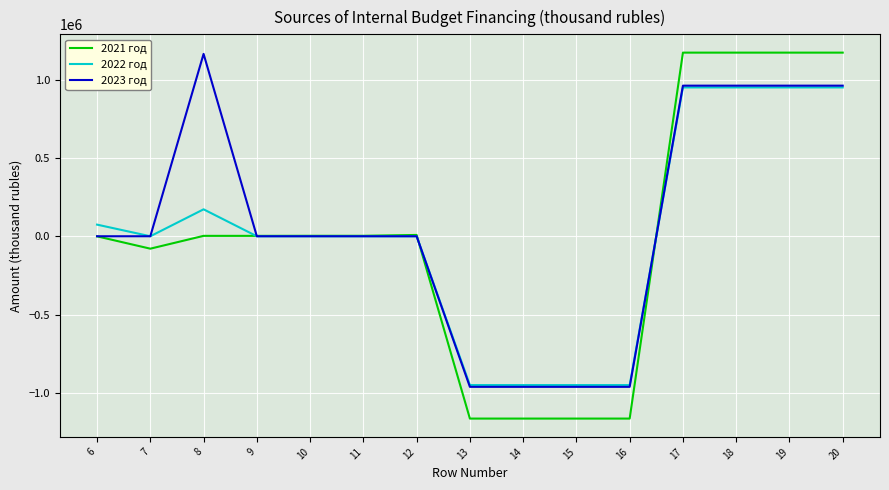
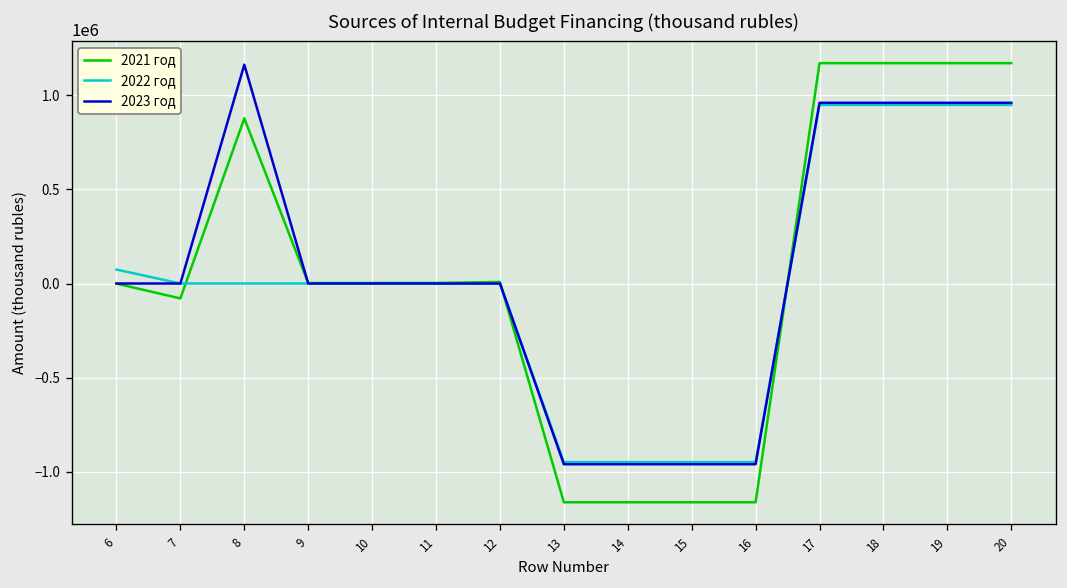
  {
    "2021 год": {
      "7": -80000,
-     "8": 0,
+     "8": 880000,
      "13": -1160000,
      "14": -1160000,
      "15": -1160000,
      "16": -1160000,
      "17": 1170000,
      "18": 1170000,
      "19": 1170000,
      "20": 1170000
    },
    "2022 год": {
      "6": 70000,
-     "8": 170000
+     "8": 0
    },
    "2023 год": {
      "8": 1160000
    }
  }
